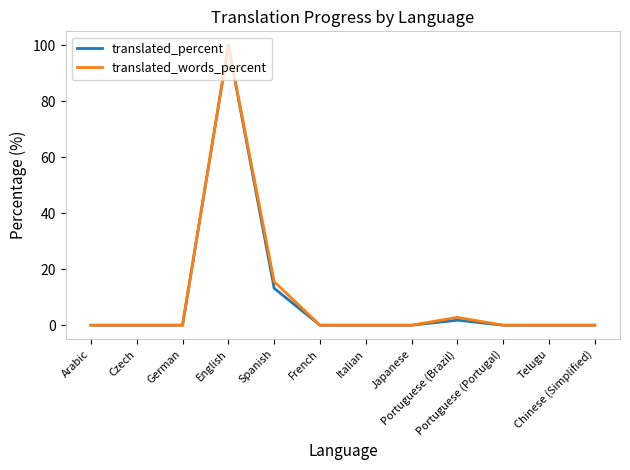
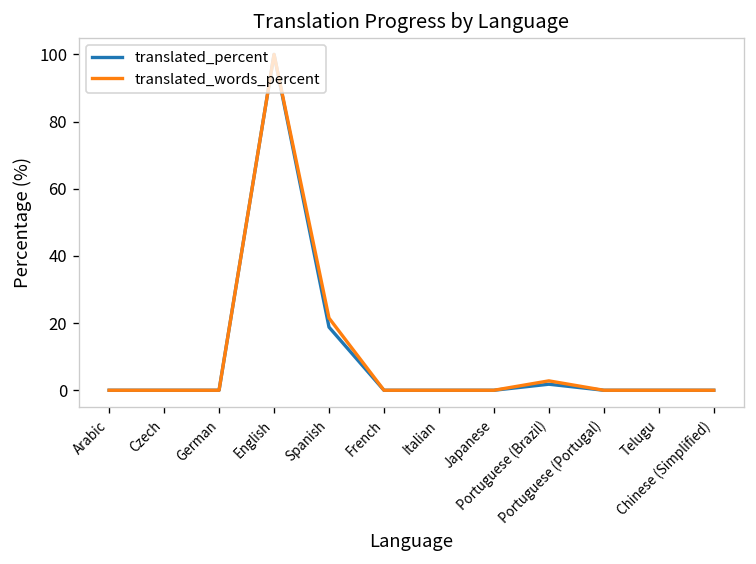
  {
    "translated_percent": {
-     "Spanish": 13,
+     "Spanish": 19,
      "Portuguese (Brazil)": 2
    },
    "translated_words_percent": {
-     "Spanish": 16,
+     "Spanish": 22,
      "Portuguese (Brazil)": 3
    }
  }
